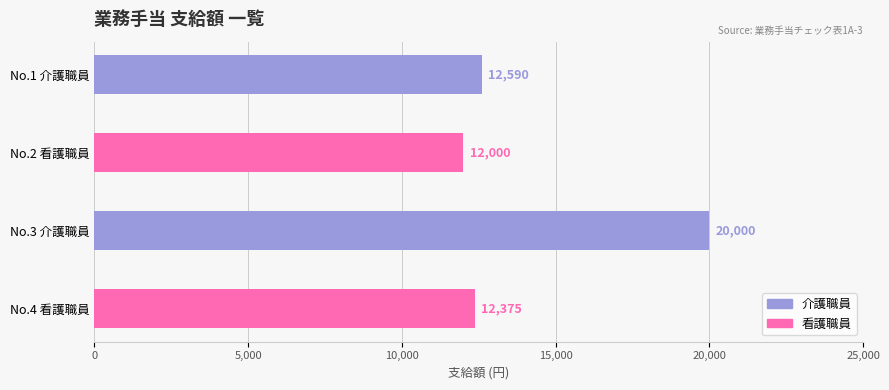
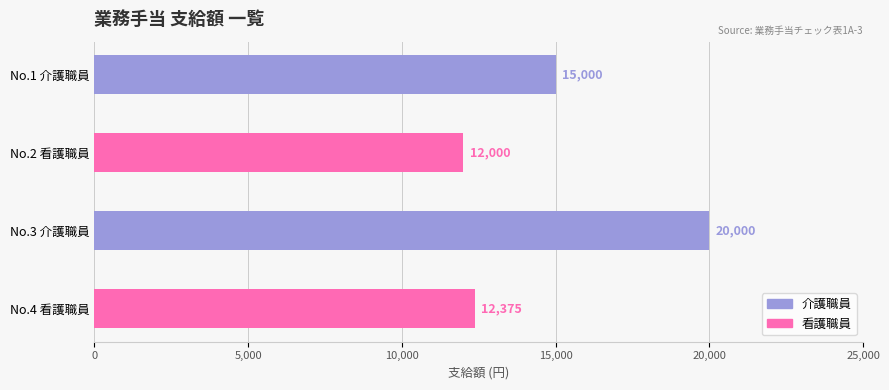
  {
-   "No.1 介護職員": "12,590",
+   "No.1 介護職員": "15,000",
    "No.2 看護職員": "12,000",
    "No.3 介護職員": "20,000",
    "No.4 看護職員": "12,375"
  }
